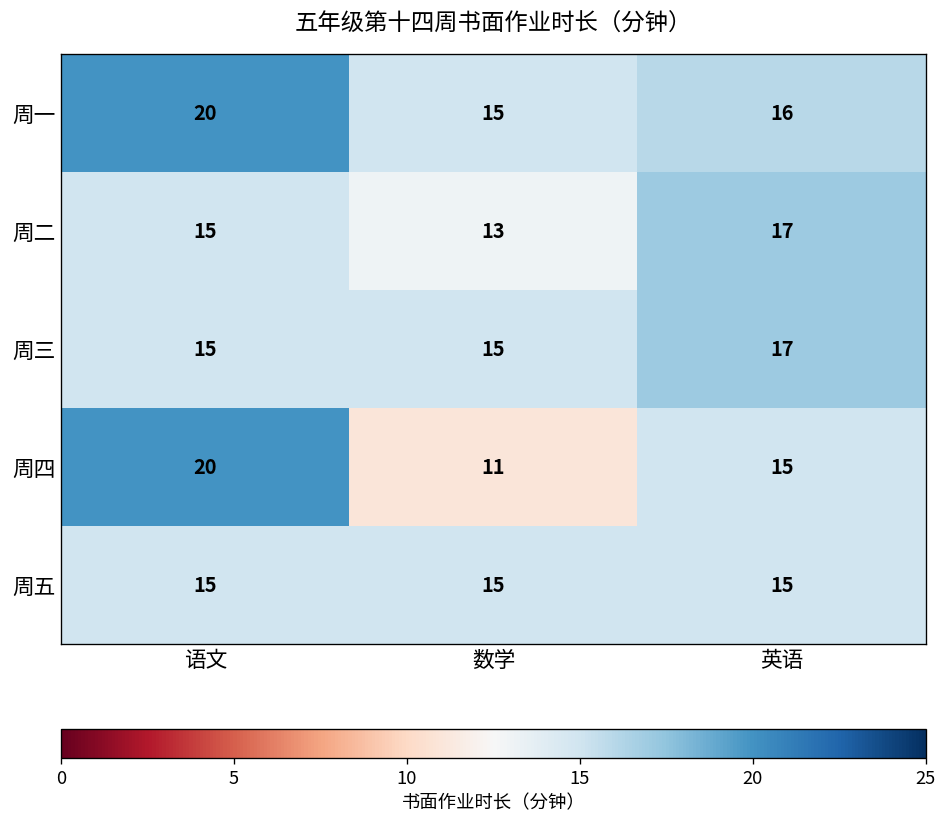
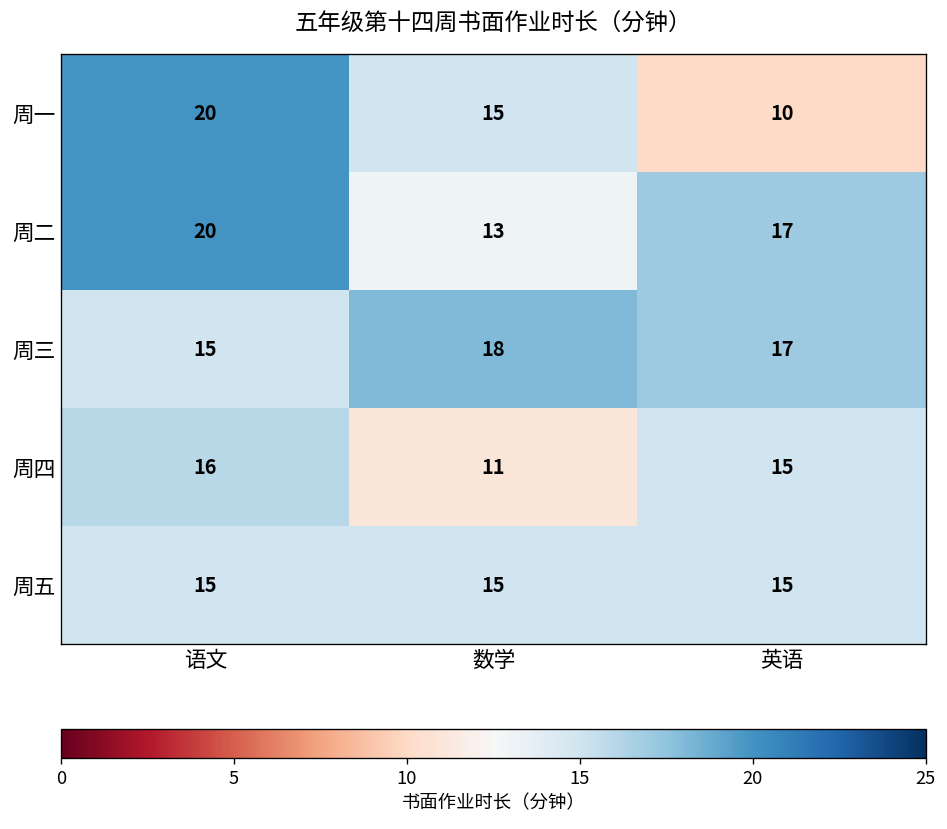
  {
    "周一": {
      "语文": 20,
      "数学": 15,
-     "英语": 16
+     "英语": 10
    },
    "周二": {
-     "语文": 15,
+     "语文": 20,
      "数学": 13,
      "英语": 17
    },
    "周三": {
      "语文": 15,
-     "数学": 15,
+     "数学": 18,
      "英语": 17
    },
    "周四": {
-     "语文": 20,
+     "语文": 16,
      "数学": 11,
      "英语": 15
    },
    "周五": {
      "语文": 15,
      "数学": 15,
      "英语": 15
    }
  }
